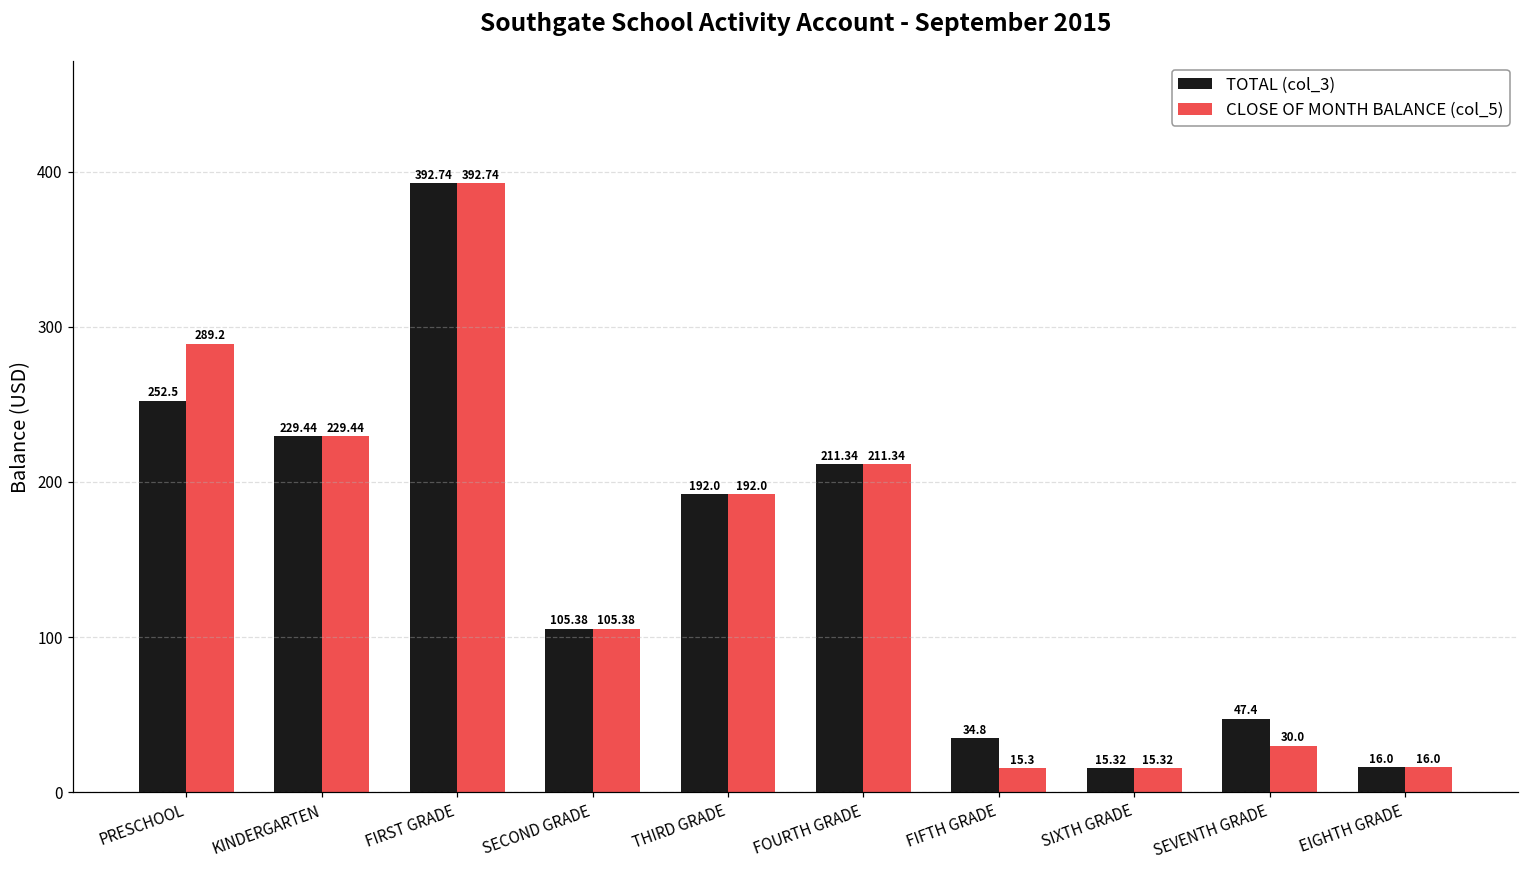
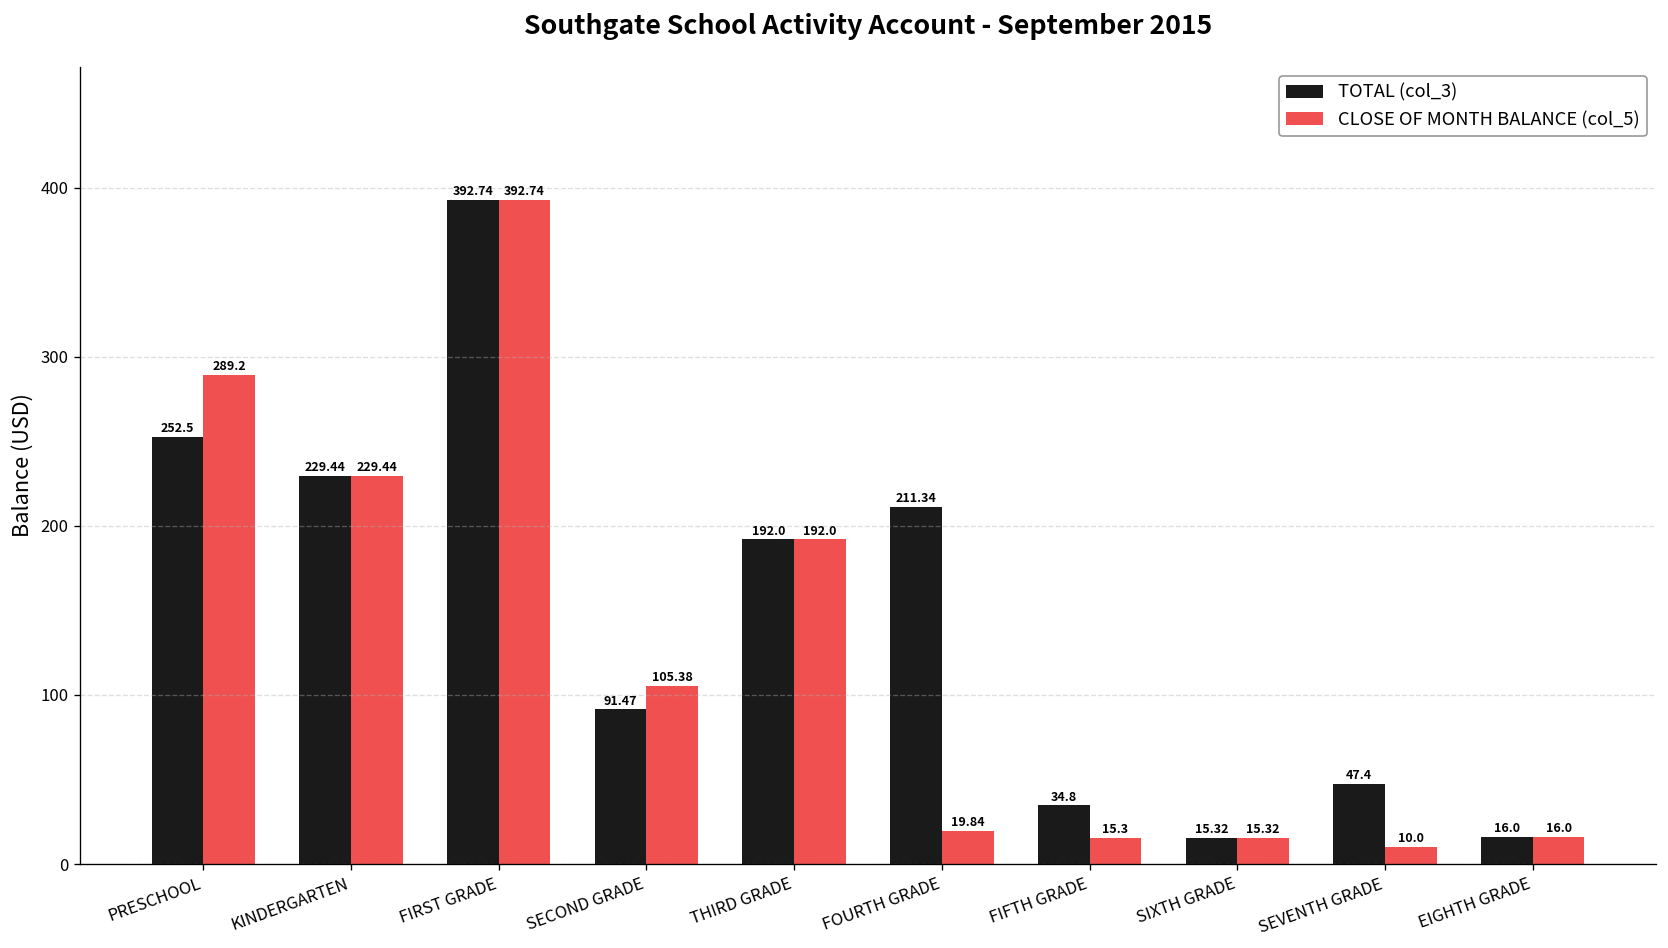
  {
    "TOTAL (col_3)": {
      "PRESCHOOL": 252.5,
      "KINDERGARTEN": 229.44,
      "FIRST GRADE": 392.74,
-     "SECOND GRADE": 105.38,
+     "SECOND GRADE": 91.47,
      "THIRD GRADE": 192.0,
      "FOURTH GRADE": 211.34,
      "FIFTH GRADE": 34.8,
      "SIXTH GRADE": 15.32,
      "SEVENTH GRADE": 47.4,
      "EIGHTH GRADE": 16.0
    },
    "CLOSE OF MONTH BALANCE (col_5)": {
      "PRESCHOOL": 289.2,
      "KINDERGARTEN": 229.44,
      "FIRST GRADE": 392.74,
      "SECOND GRADE": 105.38,
      "THIRD GRADE": 192.0,
-     "FOURTH GRADE": 211.34,
+     "FOURTH GRADE": 19.84,
      "FIFTH GRADE": 15.3,
      "SIXTH GRADE": 15.32,
-     "SEVENTH GRADE": 30.0,
+     "SEVENTH GRADE": 10.0,
      "EIGHTH GRADE": 16.0
    }
  }
